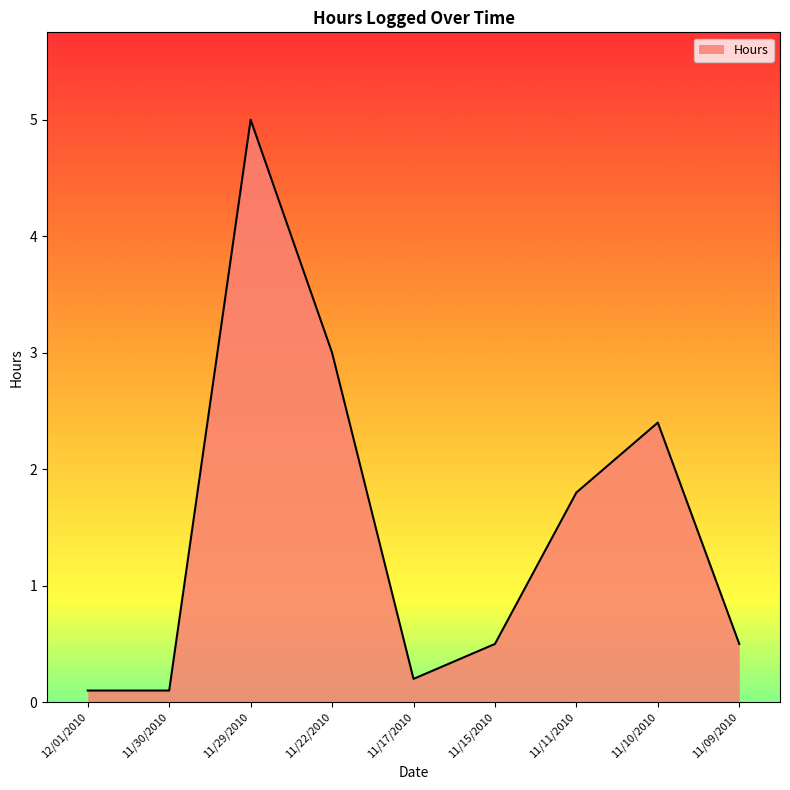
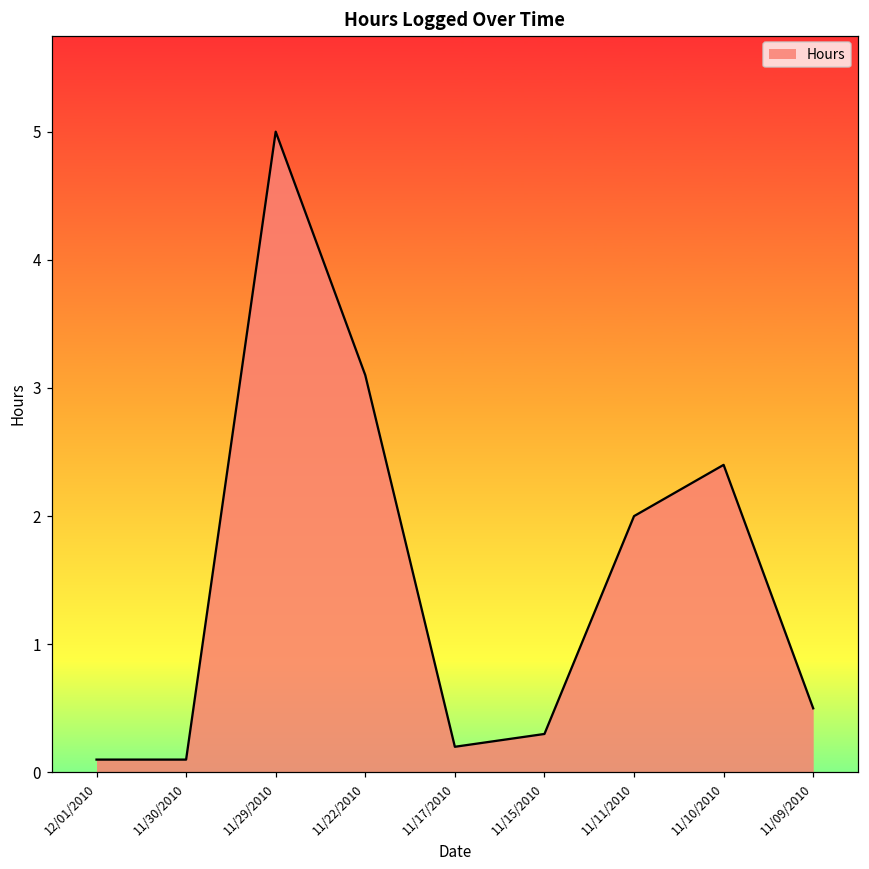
  {
    "12/01/2010": 0.1,
    "11/30/2010": 0.1,
    "11/29/2010": 5.0,
-   "11/22/2010": 3.0,
+   "11/22/2010": 3.1,
    "11/17/2010": 0.2,
-   "11/15/2010": 0.5,
-   "11/11/2010": 1.8,
+   "11/15/2010": 0.3,
+   "11/11/2010": 2.0,
    "11/10/2010": 2.4,
    "11/09/2010": 0.5
  }
